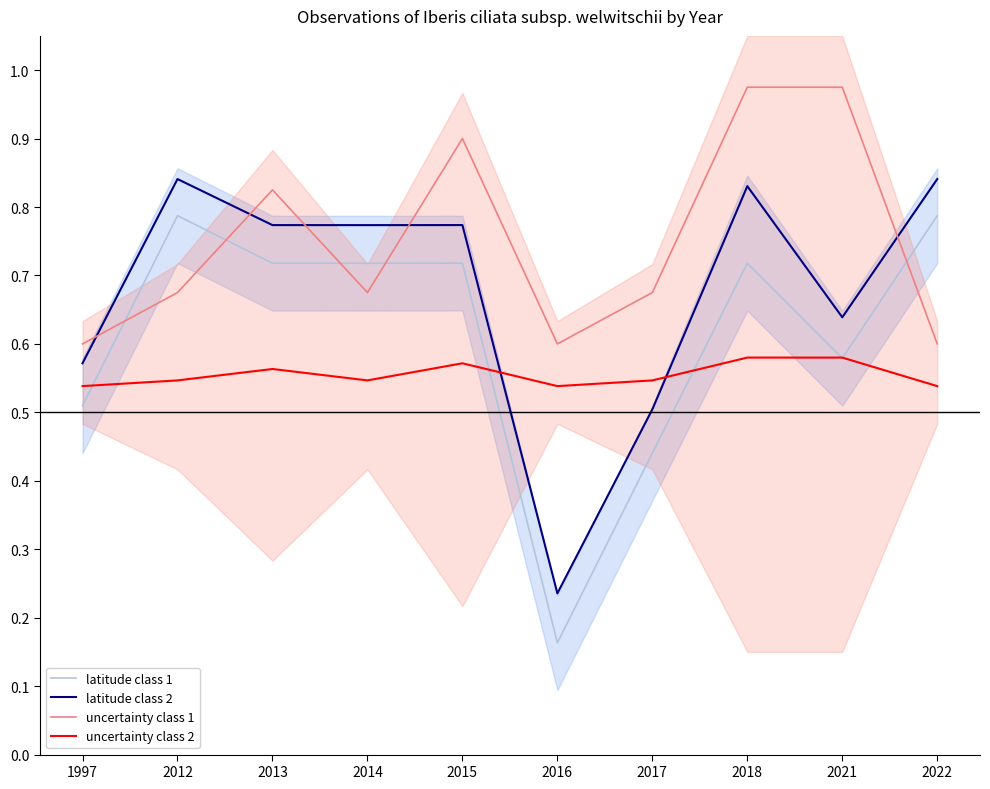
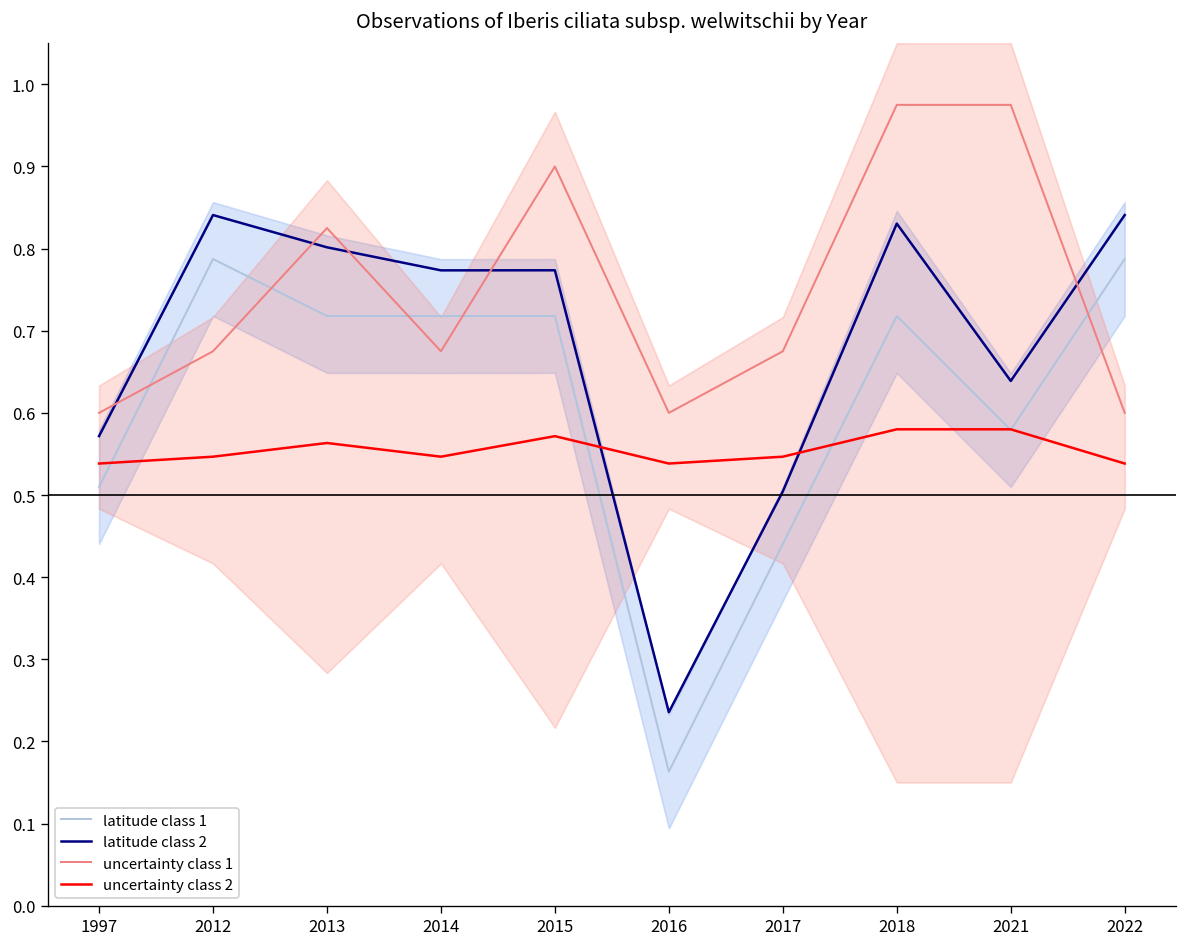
  {
    "latitude class 1": {
      "1997": 0.51,
      "2012": 0.79,
      "2013": 0.72,
      "2015": 0.72,
      "2016": 0.16,
      "2017": 0.44,
      "2018": 0.72,
      "2022": 0.79
    },
    "latitude class 2": {
      "1997": 0.57,
      "2012": 0.84,
-     "2013": 0.77,
+     "2013": 0.80,
      "2014": 0.77,
      "2015": 0.77,
      "2017": 0.50,
      "2018": 0.83,
      "2021": 0.64,
      "2022": 0.84
    },
    "uncertainty class 2": {
      "1997": 0.54,
      "2012": 0.55,
      "2013": 0.56,
      "2014": 0.55,
      "2015": 0.57,
      "2016": 0.54,
      "2017": 0.55,
      "2018": 0.58,
      "2022": 0.54
    }
  }
